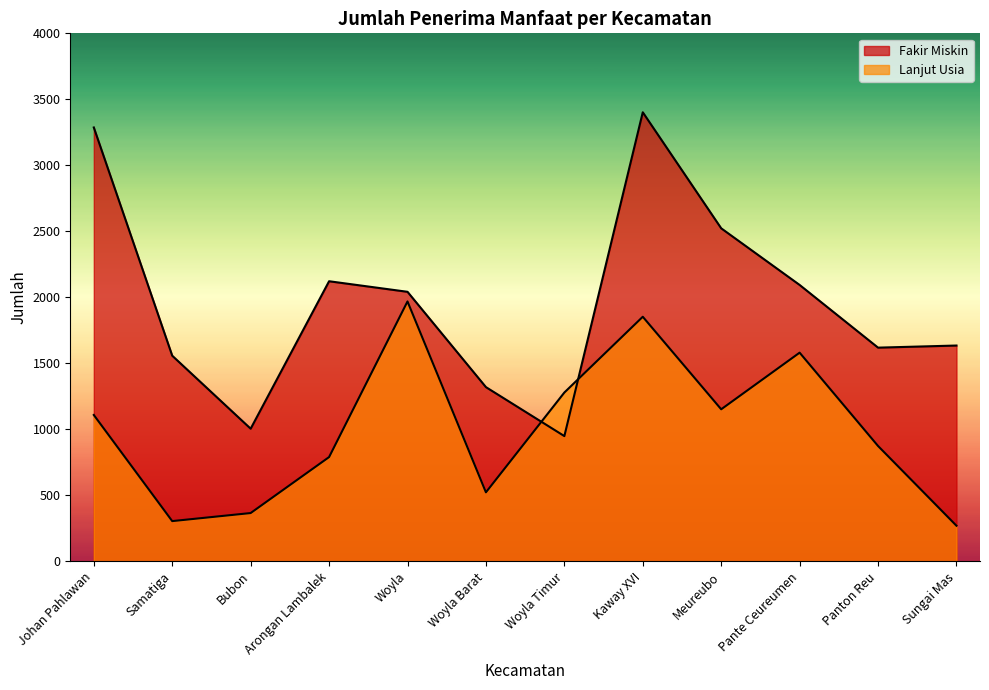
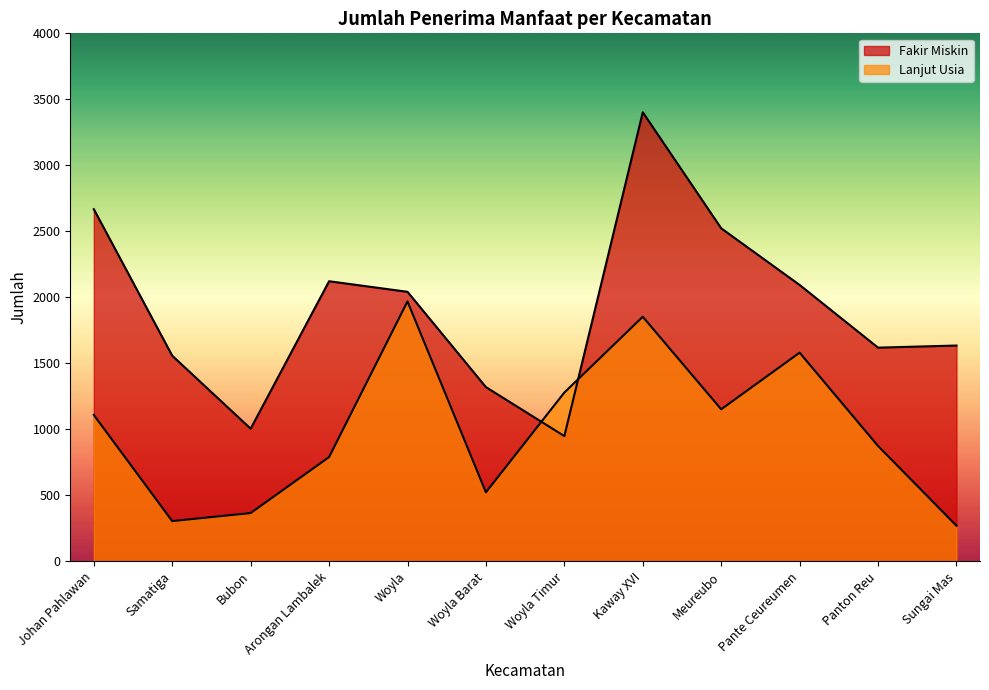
  {
    "Fakir Miskin": {
-     "Johan Pahlawan": 3290,
+     "Johan Pahlawan": 2670,
      "Samatiga": 1560,
      "Bubon": 1010,
      "Arongan Lambalek": 2120,
      "Woyla": 2040,
      "Woyla Barat": 1320,
      "Woyla Timur": 950,
      "Kaway XVI": 3400,
      "Meureubo": 2520,
      "Pante Ceureumen": 2090,
      "Panton Reu": 1620,
      "Sungai Mas": 1640
    },
    "Lanjut Usia": {
      "Johan Pahlawan": 1110,
      "Samatiga": 310,
      "Bubon": 370,
      "Arongan Lambalek": 790,
      "Woyla": 1970,
      "Woyla Barat": 520,
      "Woyla Timur": 1280,
      "Kaway XVI": 1850,
      "Meureubo": 1150,
      "Pante Ceureumen": 1580,
      "Panton Reu": 870,
      "Sungai Mas": 270
    }
  }
